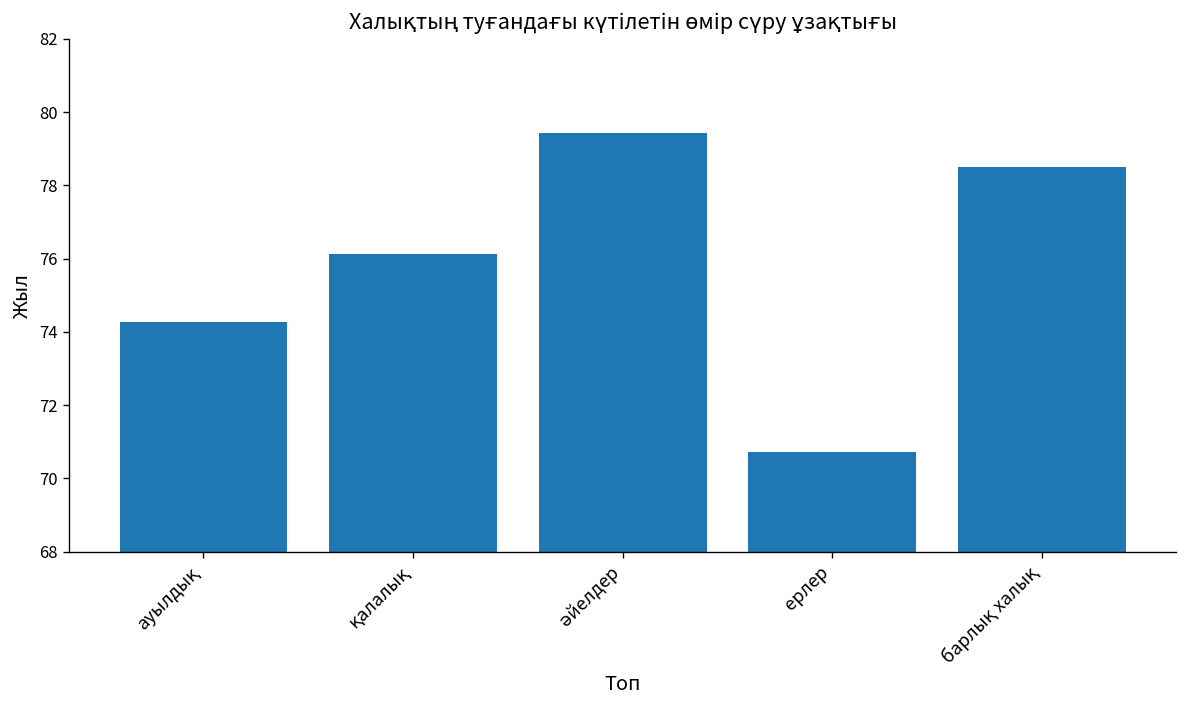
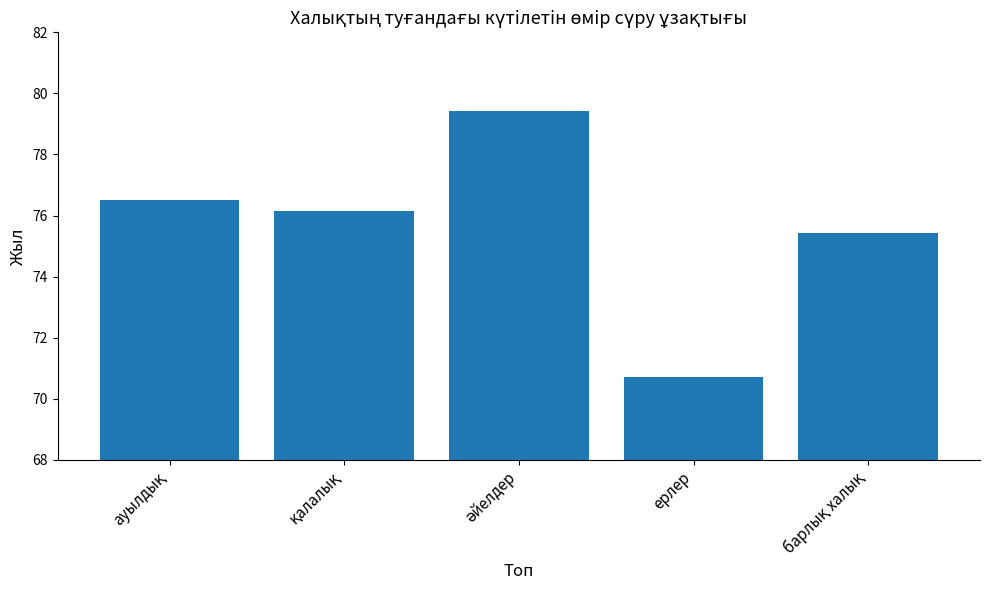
  {
-   "ауылдық": 74.3,
+   "ауылдық": 76.5,
    "қалалық": 76.1,
    "әйелдер": 79.4,
    "ерлер": 70.7,
-   "барлық халық": 78.5
+   "барлық халық": 75.4
  }
